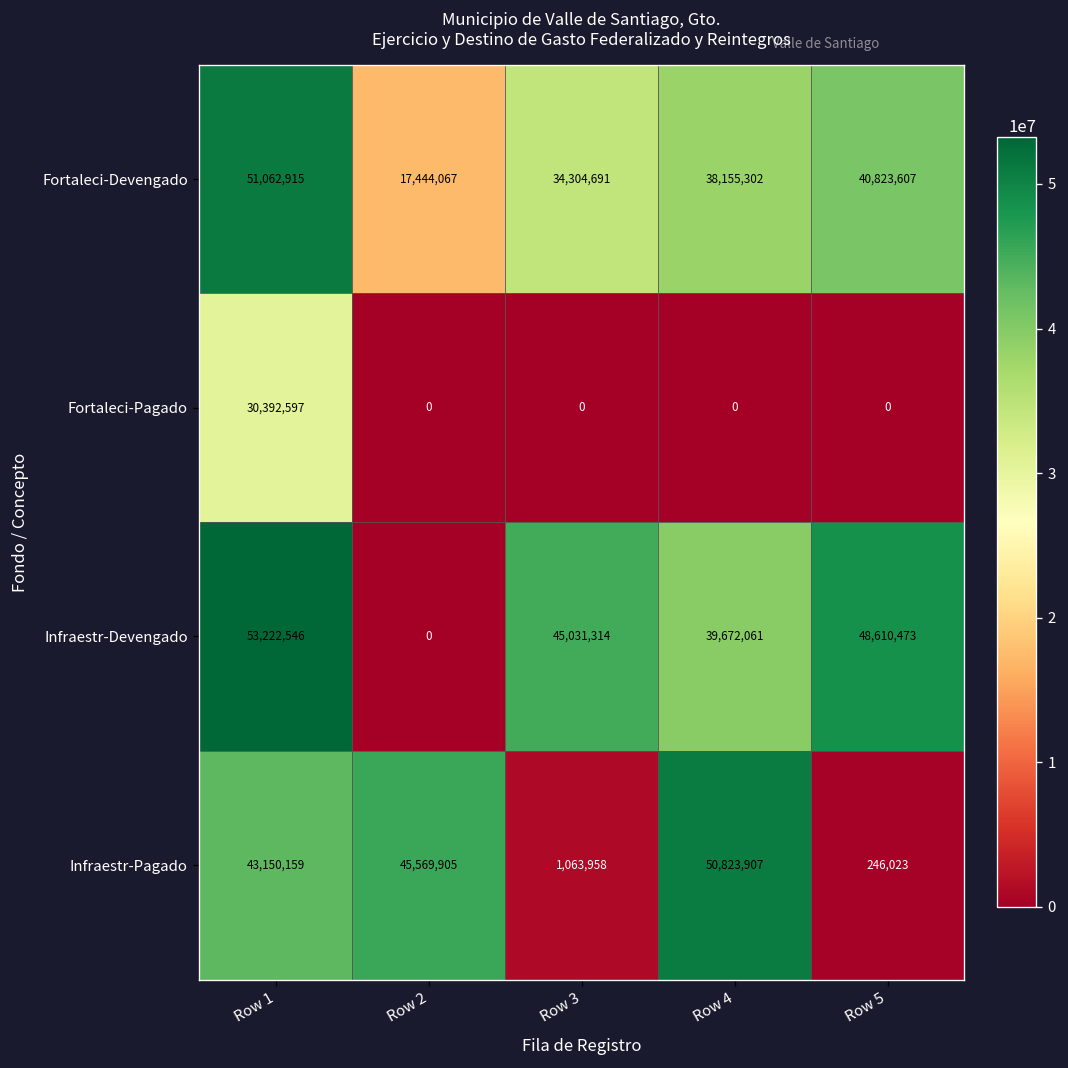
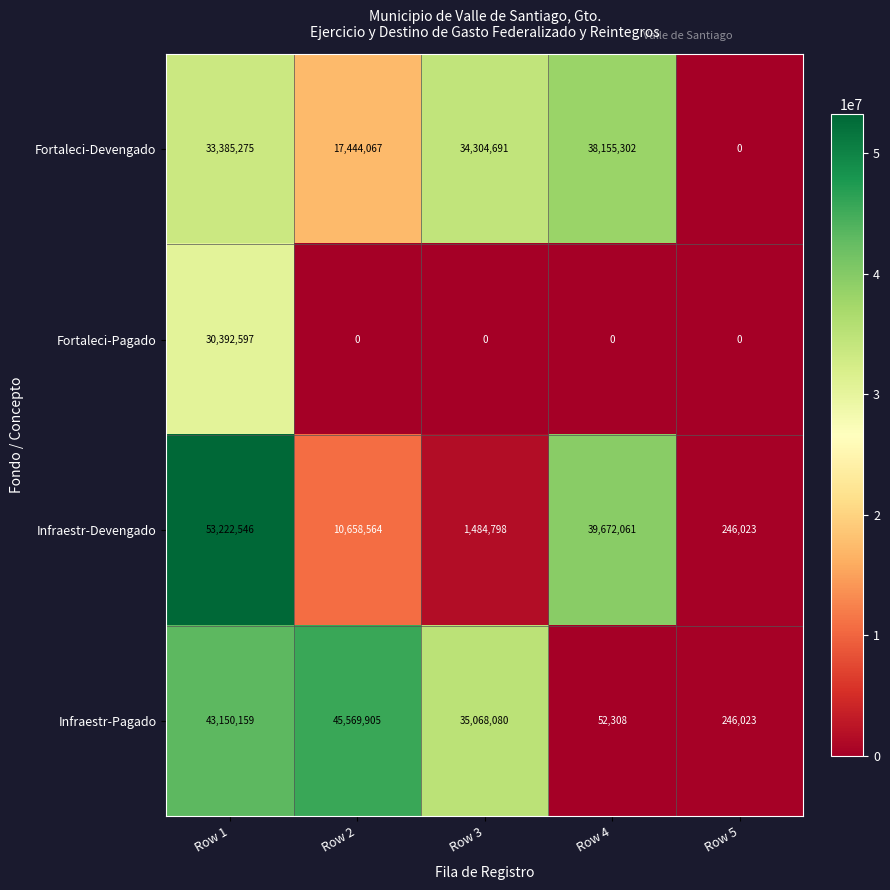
  {
    "Fortaleci-Devengado": {
-     "Row 1": "51,062,915",
+     "Row 1": "33,385,275",
      "Row 2": "17,444,067",
      "Row 3": "34,304,691",
      "Row 4": "38,155,302",
-     "Row 5": "40,823,607"
+     "Row 5": "0"
    },
    "Fortaleci-Pagado": {
      "Row 1": "30,392,597",
      "Row 2": "0",
      "Row 3": "0",
      "Row 4": "0",
      "Row 5": "0"
    },
    "Infraestr-Devengado": {
      "Row 1": "53,222,546",
-     "Row 2": "0",
-     "Row 3": "45,031,314",
+     "Row 2": "10,658,564",
+     "Row 3": "1,484,798",
      "Row 4": "39,672,061",
-     "Row 5": "48,610,473"
+     "Row 5": "246,023"
    },
    "Infraestr-Pagado": {
      "Row 1": "43,150,159",
      "Row 2": "45,569,905",
-     "Row 3": "1,063,958",
-     "Row 4": "50,823,907",
+     "Row 3": "35,068,080",
+     "Row 4": "52,308",
      "Row 5": "246,023"
    }
  }
